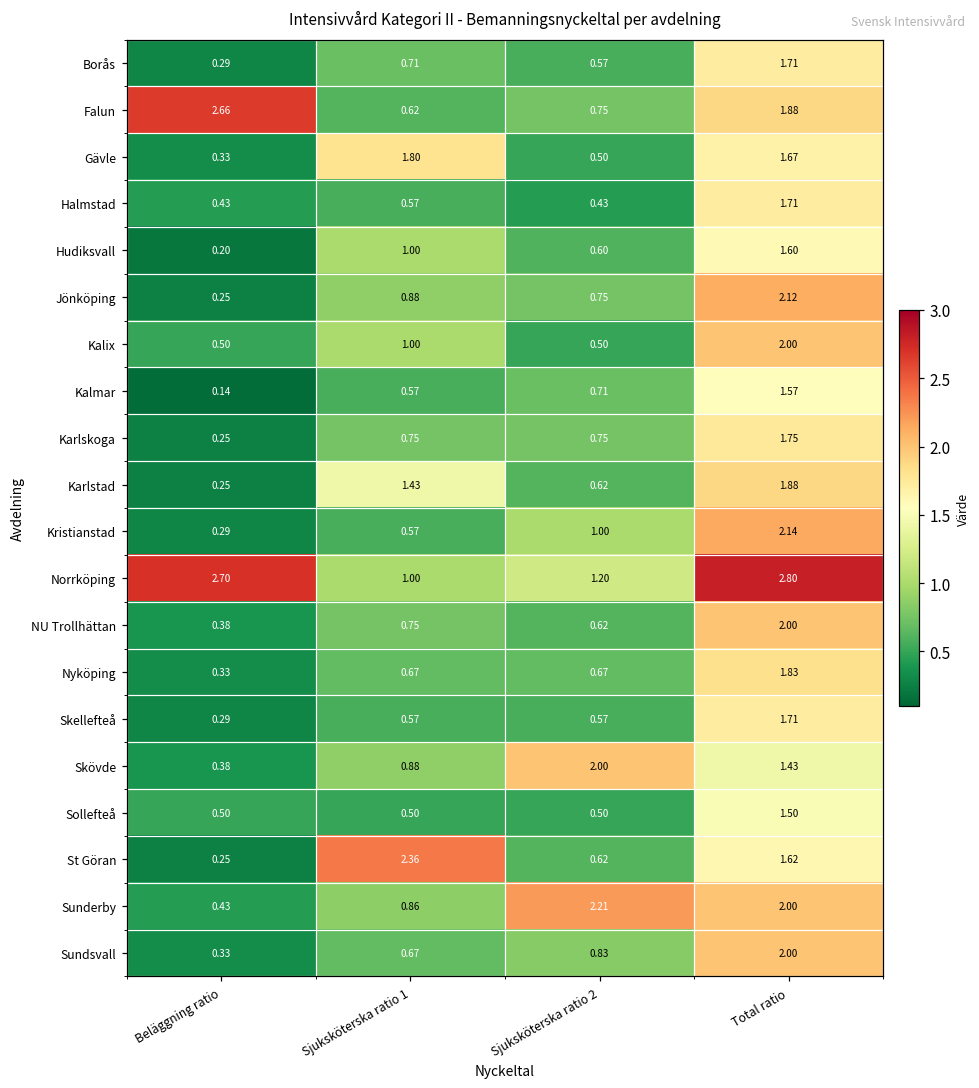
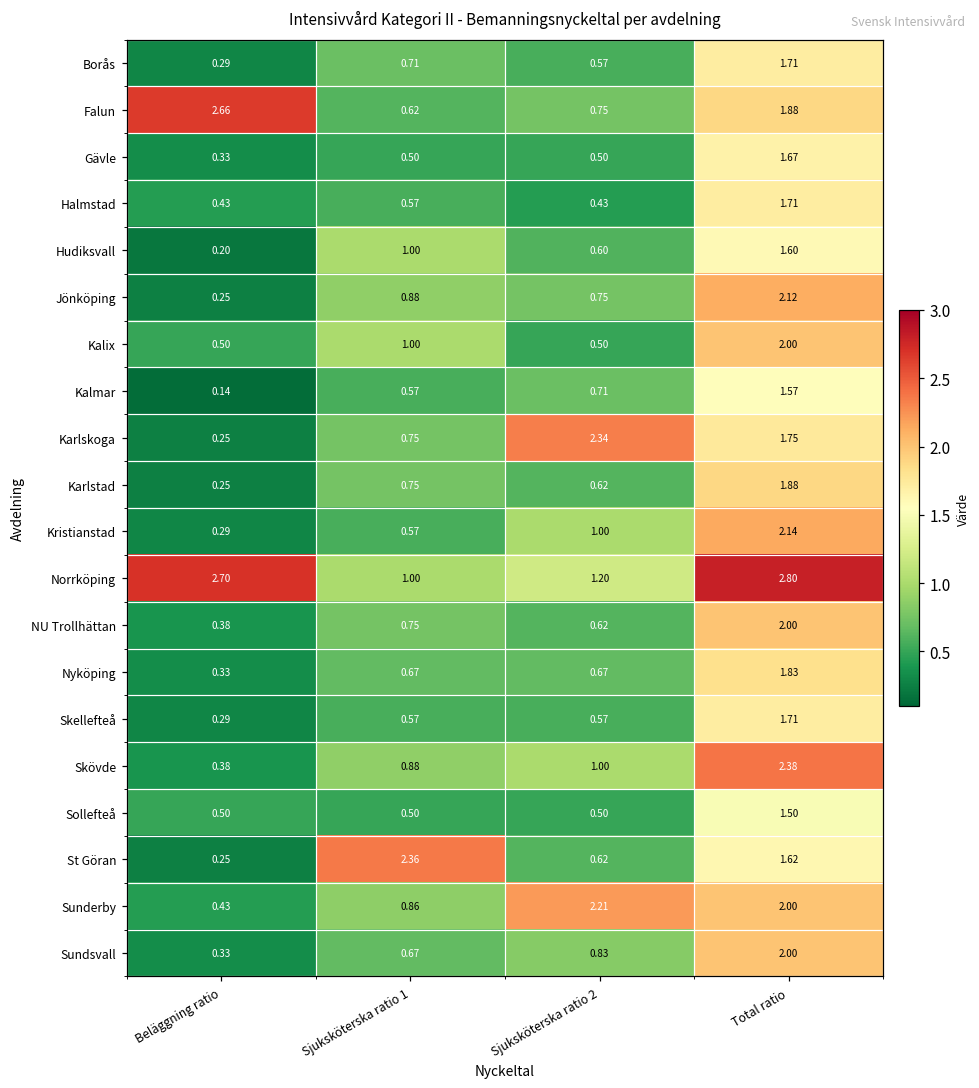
  {
    "Borås": {
      "Beläggning ratio": 0.29,
      "Sjuksköterska ratio 1": 0.71,
      "Sjuksköterska ratio 2": 0.57,
      "Total ratio": 1.71
    },
    "Falun": {
      "Beläggning ratio": 2.66,
      "Sjuksköterska ratio 1": 0.62,
      "Sjuksköterska ratio 2": 0.75,
      "Total ratio": 1.88
    },
    "Gävle": {
      "Beläggning ratio": 0.33,
-     "Sjuksköterska ratio 1": 1.80,
+     "Sjuksköterska ratio 1": 0.50,
      "Sjuksköterska ratio 2": 0.50,
      "Total ratio": 1.67
    },
    "Halmstad": {
      "Beläggning ratio": 0.43,
      "Sjuksköterska ratio 1": 0.57,
      "Sjuksköterska ratio 2": 0.43,
      "Total ratio": 1.71
    },
    "Hudiksvall": {
      "Beläggning ratio": 0.20,
      "Sjuksköterska ratio 1": 1.00,
      "Sjuksköterska ratio 2": 0.60,
      "Total ratio": 1.60
    },
    "Jönköping": {
      "Beläggning ratio": 0.25,
      "Sjuksköterska ratio 1": 0.88,
      "Sjuksköterska ratio 2": 0.75,
      "Total ratio": 2.12
    },
    "Kalix": {
      "Beläggning ratio": 0.50,
      "Sjuksköterska ratio 1": 1.00,
      "Sjuksköterska ratio 2": 0.50,
      "Total ratio": 2.00
    },
    "Kalmar": {
      "Beläggning ratio": 0.14,
      "Sjuksköterska ratio 1": 0.57,
      "Sjuksköterska ratio 2": 0.71,
      "Total ratio": 1.57
    },
    "Karlskoga": {
      "Beläggning ratio": 0.25,
      "Sjuksköterska ratio 1": 0.75,
-     "Sjuksköterska ratio 2": 0.75,
+     "Sjuksköterska ratio 2": 2.34,
      "Total ratio": 1.75
    },
    "Karlstad": {
      "Beläggning ratio": 0.25,
-     "Sjuksköterska ratio 1": 1.43,
+     "Sjuksköterska ratio 1": 0.75,
      "Sjuksköterska ratio 2": 0.62,
      "Total ratio": 1.88
    },
    "Kristianstad": {
      "Beläggning ratio": 0.29,
      "Sjuksköterska ratio 1": 0.57,
      "Sjuksköterska ratio 2": 1.00,
      "Total ratio": 2.14
    },
    "Norrköping": {
      "Beläggning ratio": 2.70,
      "Sjuksköterska ratio 1": 1.00,
      "Sjuksköterska ratio 2": 1.20,
      "Total ratio": 2.80
    },
    "NU Trollhättan": {
      "Beläggning ratio": 0.38,
      "Sjuksköterska ratio 1": 0.75,
      "Sjuksköterska ratio 2": 0.62,
      "Total ratio": 2.00
    },
    "Nyköping": {
      "Beläggning ratio": 0.33,
      "Sjuksköterska ratio 1": 0.67,
      "Sjuksköterska ratio 2": 0.67,
      "Total ratio": 1.83
    },
    "Skellefteå": {
      "Beläggning ratio": 0.29,
      "Sjuksköterska ratio 1": 0.57,
      "Sjuksköterska ratio 2": 0.57,
      "Total ratio": 1.71
    },
    "Skövde": {
      "Beläggning ratio": 0.38,
      "Sjuksköterska ratio 1": 0.88,
-     "Sjuksköterska ratio 2": 2.00,
-     "Total ratio": 1.43
+     "Sjuksköterska ratio 2": 1.00,
+     "Total ratio": 2.38
    },
    "Sollefteå": {
      "Beläggning ratio": 0.50,
      "Sjuksköterska ratio 1": 0.50,
      "Sjuksköterska ratio 2": 0.50,
      "Total ratio": 1.50
    },
    "St Göran": {
      "Beläggning ratio": 0.25,
      "Sjuksköterska ratio 1": 2.36,
      "Sjuksköterska ratio 2": 0.62,
      "Total ratio": 1.62
    },
    "Sunderby": {
      "Beläggning ratio": 0.43,
      "Sjuksköterska ratio 1": 0.86,
      "Sjuksköterska ratio 2": 2.21,
      "Total ratio": 2.00
    },
    "Sundsvall": {
      "Beläggning ratio": 0.33,
      "Sjuksköterska ratio 1": 0.67,
      "Sjuksköterska ratio 2": 0.83,
      "Total ratio": 2.00
    }
  }
